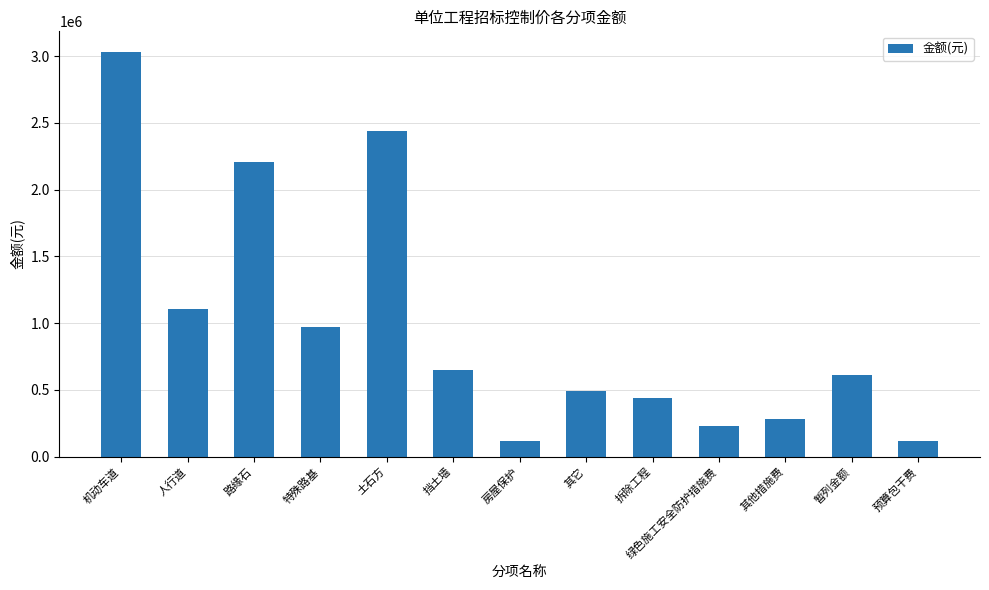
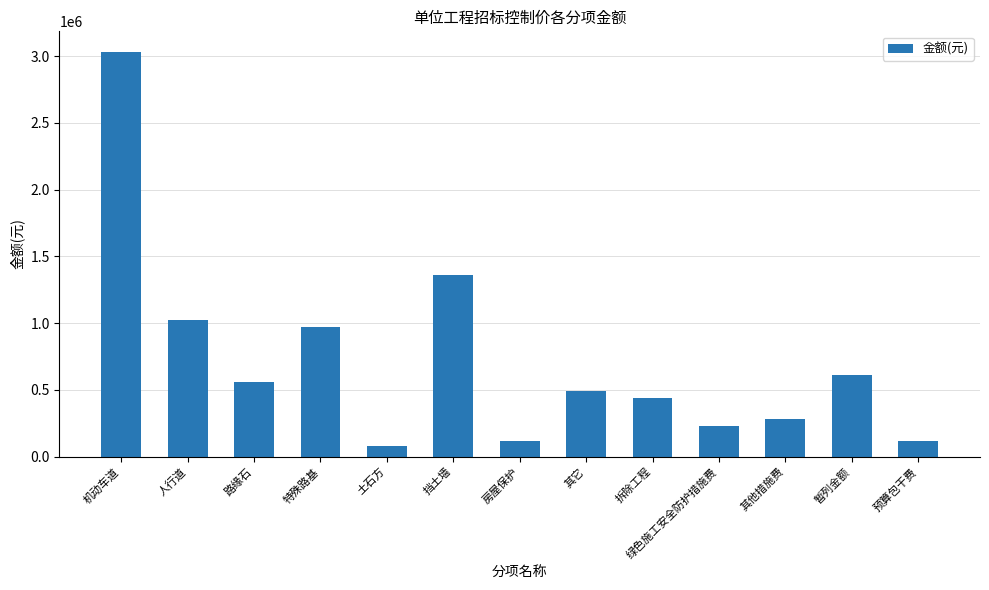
  {
    "机动车道": 3030000,
-   "人行道": 1110000,
-   "路缘石": 2210000,
+   "人行道": 1020000,
+   "路缘石": 560000,
    "特殊路基": 980000,
-   "土石方": 2440000,
-   "挡土墙": 650000,
+   "土石方": 80000,
+   "挡土墙": 1360000,
    "房屋保护": 120000,
    "其它": 490000,
    "拆除工程": 440000,
    "绿色施工安全防护措施费": 230000,
    "其他措施费": 280000,
    "暂列金额": 610000,
    "预算包干费": 120000
  }
